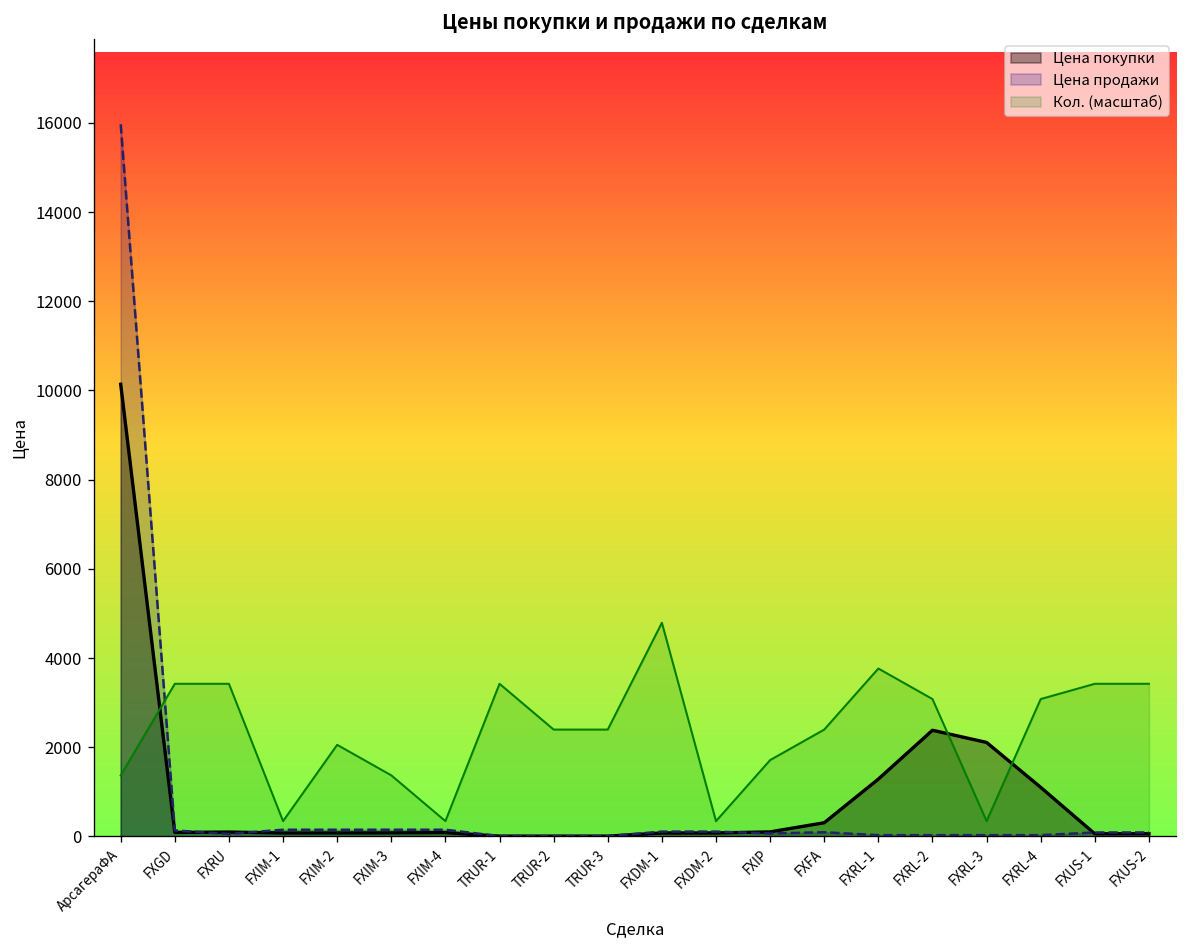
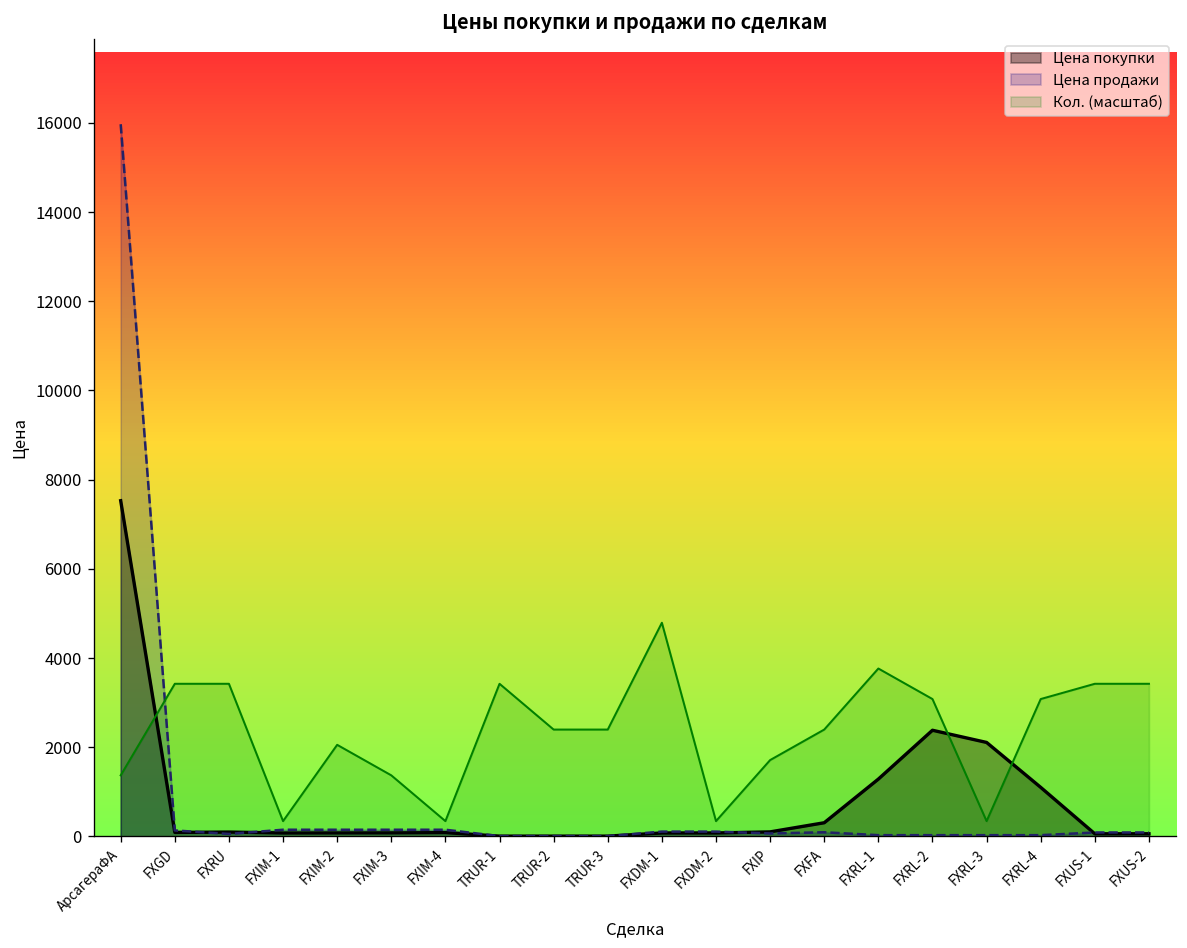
  {
    "Цена покупки": {
-     "АрсагераФА": 10100,
+     "АрсагераФА": 7500,
      "FXIM-1": 100,
      "FXIM-2": 100,
      "FXIM-3": 100,
      "FXFA": 300,
      "FXRL-1": 1300,
      "FXRL-2": 2400,
      "FXRL-3": 2100,
      "FXRL-4": 1100
    }
  }
